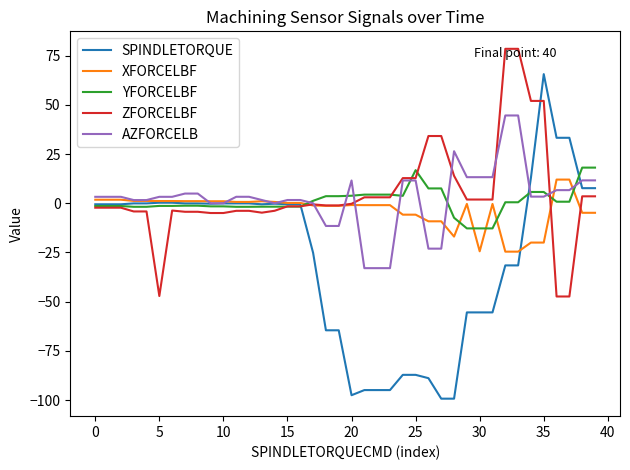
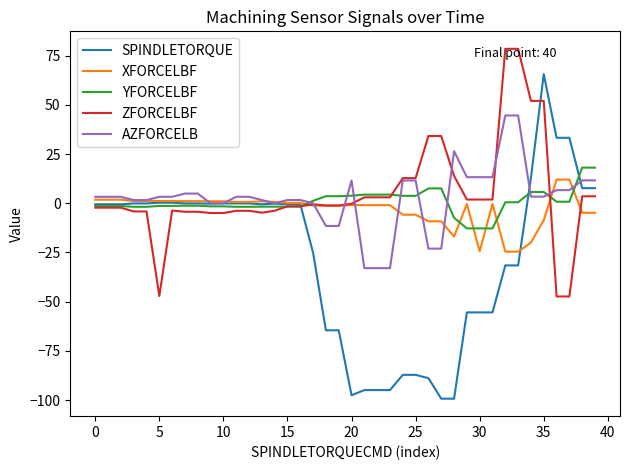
  {
    "SPINDLETORQUE": {
      "20": -98,
      "25": -87,
      "30": -55,
      "35": 66
    },
    "XFORCELBF": {
      "0": 2,
      "25": -6,
      "30": -24,
-     "35": -20
+     "35": -9
    },
    "YFORCELBF": {
      "5": -1,
      "10": -2,
      "20": 4,
-     "25": 17,
+     "25": 4,
      "30": -13,
      "35": 6
    },
    "ZFORCELBF": {
      "5": -47,
      "10": -5,
      "30": 2,
      "35": 52
    },
    "AZFORCELB": {
      "0": 3,
      "5": 3,
      "15": 2,
      "20": 12,
      "30": 13,
      "35": 3
    }
  }
